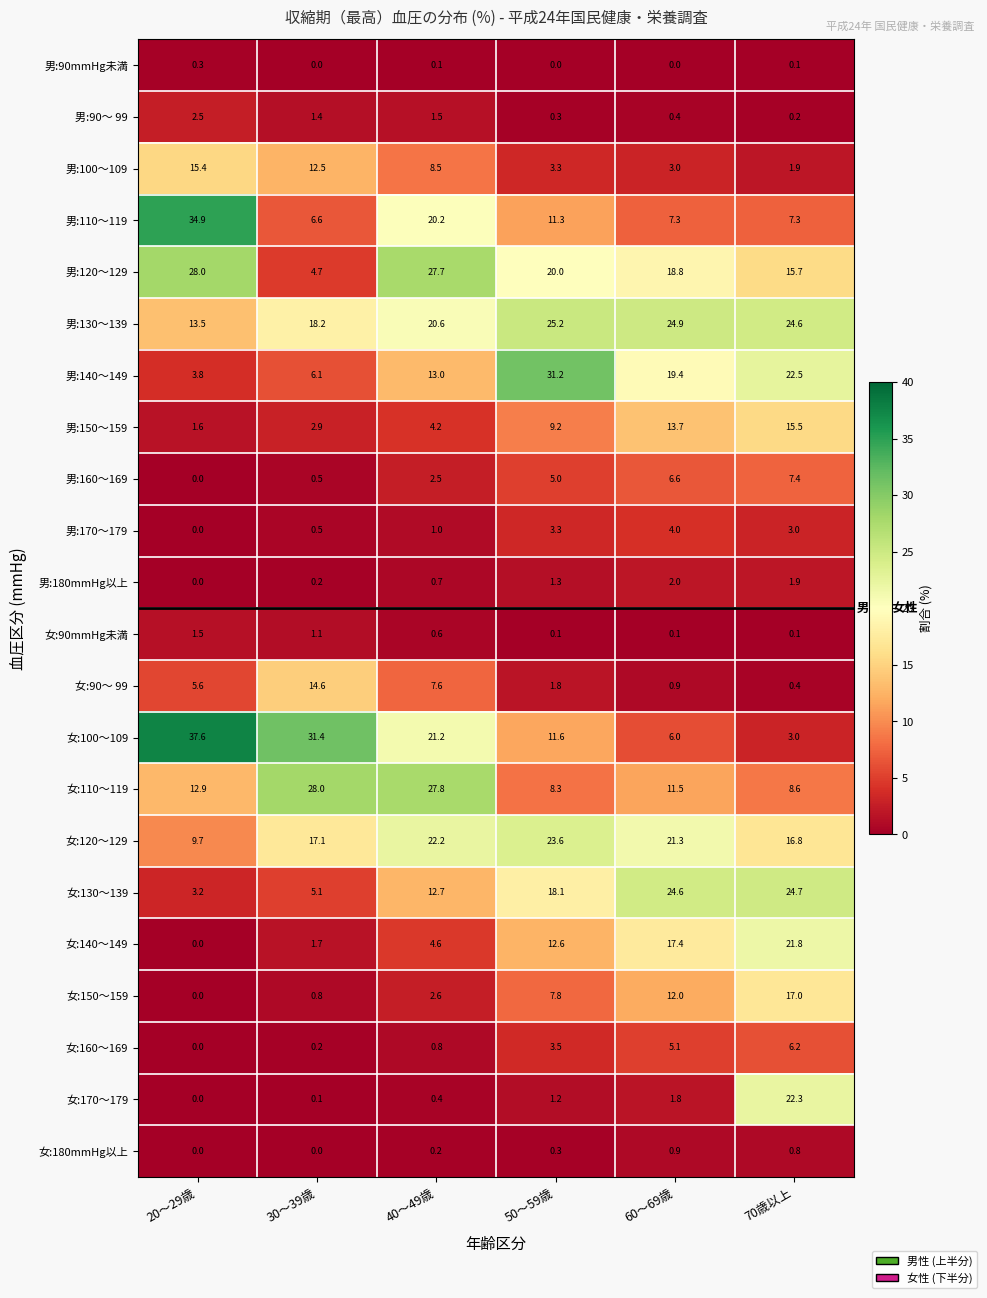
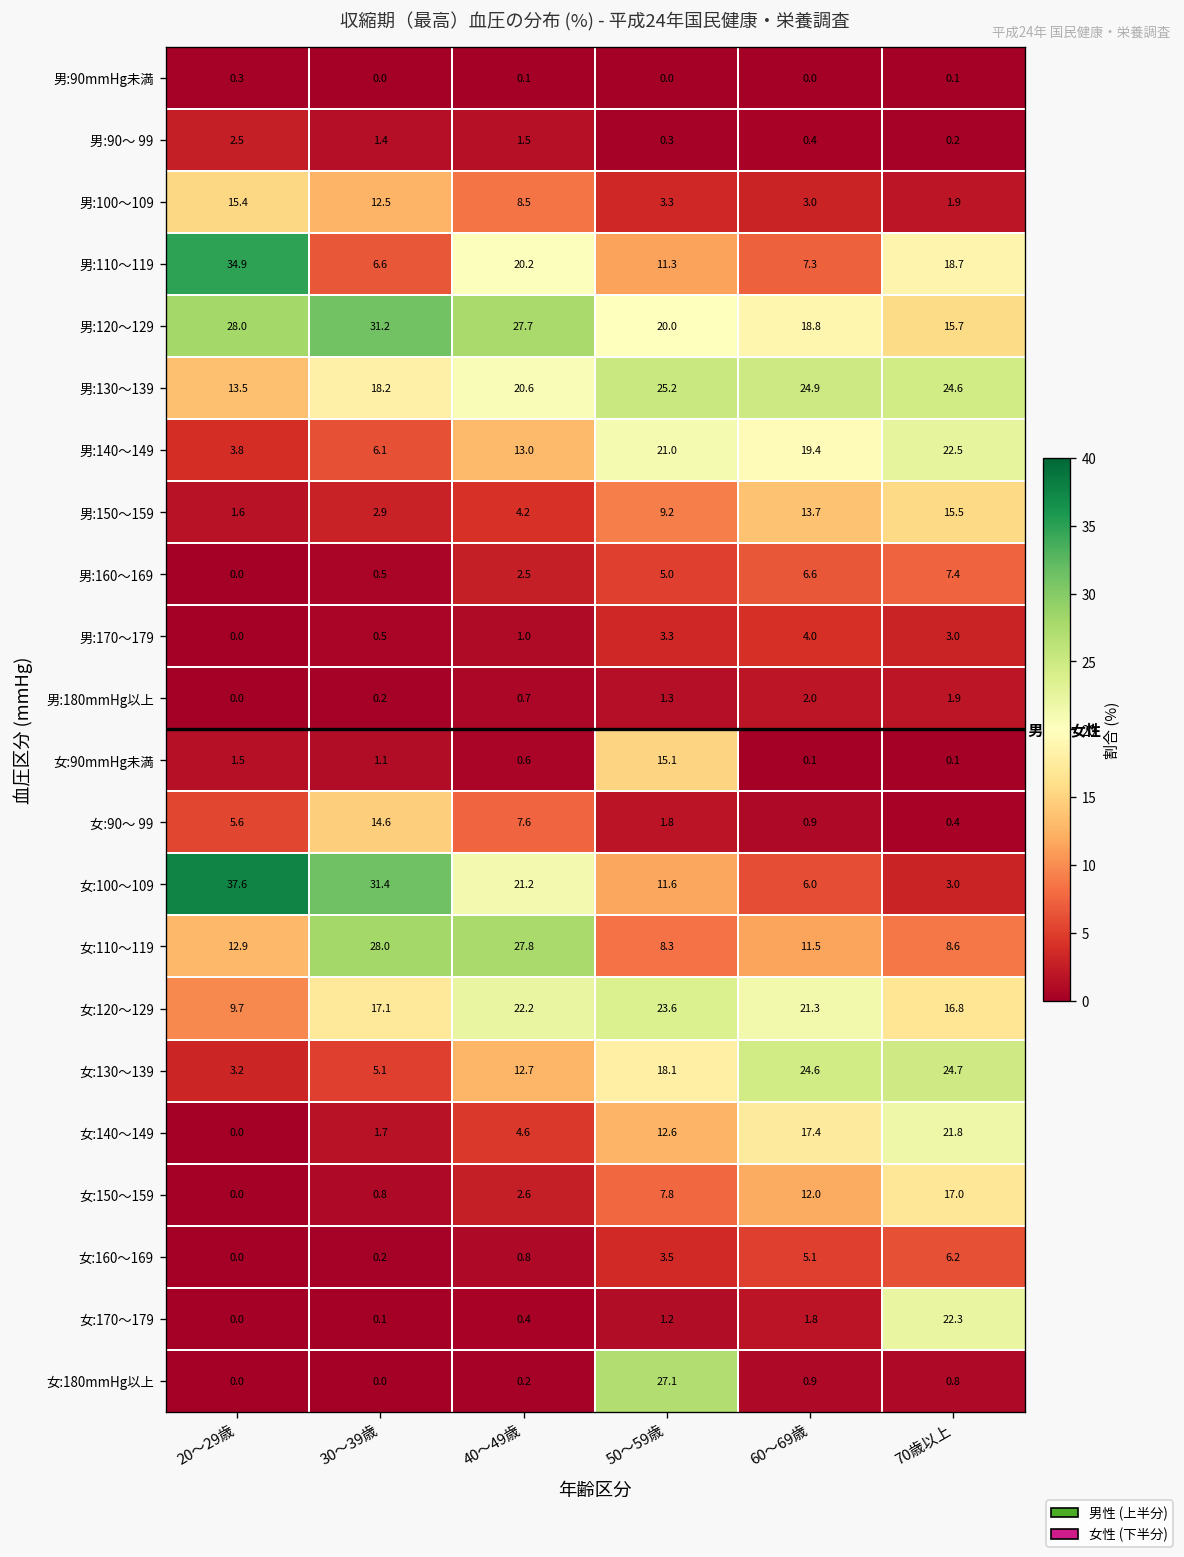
  {
    "男:90mmHg未満": {
      "20～29歳": 0.3,
      "30～39歳": 0.0,
      "40～49歳": 0.1,
      "50～59歳": 0.0,
      "60～69歳": 0.0,
      "70歳以上": 0.1
    },
    "男:90～ 99": {
      "20～29歳": 2.5,
      "30～39歳": 1.4,
      "40～49歳": 1.5,
      "50～59歳": 0.3,
      "60～69歳": 0.4,
      "70歳以上": 0.2
    },
    "男:100～109": {
      "20～29歳": 15.4,
      "30～39歳": 12.5,
      "40～49歳": 8.5,
      "50～59歳": 3.3,
      "60～69歳": 3.0,
      "70歳以上": 1.9
    },
    "男:110～119": {
      "20～29歳": 34.9,
      "30～39歳": 6.6,
      "40～49歳": 20.2,
      "50～59歳": 11.3,
      "60～69歳": 7.3,
-     "70歳以上": 7.3
+     "70歳以上": 18.7
    },
    "男:120～129": {
      "20～29歳": 28.0,
-     "30～39歳": 4.7,
+     "30～39歳": 31.2,
      "40～49歳": 27.7,
      "50～59歳": 20.0,
      "60～69歳": 18.8,
      "70歳以上": 15.7
    },
    "男:130～139": {
      "20～29歳": 13.5,
      "30～39歳": 18.2,
      "40～49歳": 20.6,
      "50～59歳": 25.2,
      "60～69歳": 24.9,
      "70歳以上": 24.6
    },
    "男:140～149": {
      "20～29歳": 3.8,
      "30～39歳": 6.1,
      "40～49歳": 13.0,
-     "50～59歳": 31.2,
+     "50～59歳": 21.0,
      "60～69歳": 19.4,
      "70歳以上": 22.5
    },
    "男:150～159": {
      "20～29歳": 1.6,
      "30～39歳": 2.9,
      "40～49歳": 4.2,
      "50～59歳": 9.2,
      "60～69歳": 13.7,
      "70歳以上": 15.5
    },
    "男:160～169": {
      "20～29歳": 0.0,
      "30～39歳": 0.5,
      "40～49歳": 2.5,
      "50～59歳": 5.0,
      "60～69歳": 6.6,
      "70歳以上": 7.4
    },
    "男:170～179": {
      "20～29歳": 0.0,
      "30～39歳": 0.5,
      "40～49歳": 1.0,
      "50～59歳": 3.3,
      "60～69歳": 4.0,
      "70歳以上": 3.0
    },
    "男:180mmHg以上": {
      "20～29歳": 0.0,
      "30～39歳": 0.2,
      "40～49歳": 0.7,
      "50～59歳": 1.3,
      "60～69歳": 2.0,
      "70歳以上": 1.9
    },
    "女:90mmHg未満": {
      "20～29歳": 1.5,
      "30～39歳": 1.1,
      "40～49歳": 0.6,
-     "50～59歳": 0.1,
+     "50～59歳": 15.1,
      "60～69歳": 0.1,
      "70歳以上": 0.1
    },
    "女:90～ 99": {
      "20～29歳": 5.6,
      "30～39歳": 14.6,
      "40～49歳": 7.6,
      "50～59歳": 1.8,
      "60～69歳": 0.9,
      "70歳以上": 0.4
    },
    "女:100～109": {
      "20～29歳": 37.6,
      "30～39歳": 31.4,
      "40～49歳": 21.2,
      "50～59歳": 11.6,
      "60～69歳": 6.0,
      "70歳以上": 3.0
    },
    "女:110～119": {
      "20～29歳": 12.9,
      "30～39歳": 28.0,
      "40～49歳": 27.8,
      "50～59歳": 8.3,
      "60～69歳": 11.5,
      "70歳以上": 8.6
    },
    "女:120～129": {
      "20～29歳": 9.7,
      "30～39歳": 17.1,
      "40～49歳": 22.2,
      "50～59歳": 23.6,
      "60～69歳": 21.3,
      "70歳以上": 16.8
    },
    "女:130～139": {
      "20～29歳": 3.2,
      "30～39歳": 5.1,
      "40～49歳": 12.7,
      "50～59歳": 18.1,
      "60～69歳": 24.6,
      "70歳以上": 24.7
    },
    "女:140～149": {
      "20～29歳": 0.0,
      "30～39歳": 1.7,
      "40～49歳": 4.6,
      "50～59歳": 12.6,
      "60～69歳": 17.4,
      "70歳以上": 21.8
    },
    "女:150～159": {
      "20～29歳": 0.0,
      "30～39歳": 0.8,
      "40～49歳": 2.6,
      "50～59歳": 7.8,
      "60～69歳": 12.0,
      "70歳以上": 17.0
    },
    "女:160～169": {
      "20～29歳": 0.0,
      "30～39歳": 0.2,
      "40～49歳": 0.8,
      "50～59歳": 3.5,
      "60～69歳": 5.1,
      "70歳以上": 6.2
    },
    "女:170～179": {
      "20～29歳": 0.0,
      "30～39歳": 0.1,
      "40～49歳": 0.4,
      "50～59歳": 1.2,
      "60～69歳": 1.8,
      "70歳以上": 22.3
    },
    "女:180mmHg以上": {
      "20～29歳": 0.0,
      "30～39歳": 0.0,
      "40～49歳": 0.2,
-     "50～59歳": 0.3,
+     "50～59歳": 27.1,
      "60～69歳": 0.9,
      "70歳以上": 0.8
    }
  }
